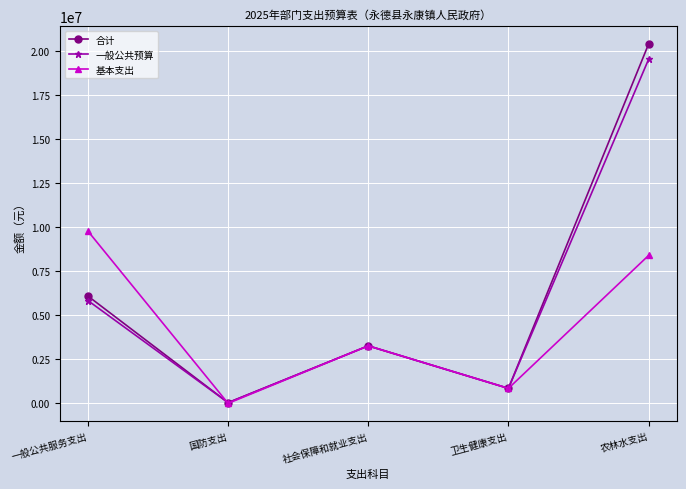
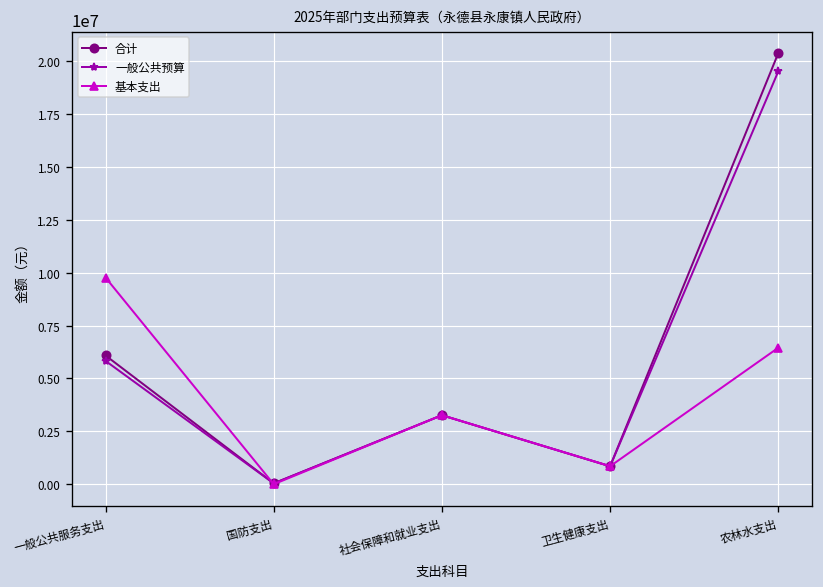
  {
    "基本支出": {
      "一般公共服务支出": 9800000,
-     "农林水支出": 8400000
+     "农林水支出": 6400000
    }
  }
